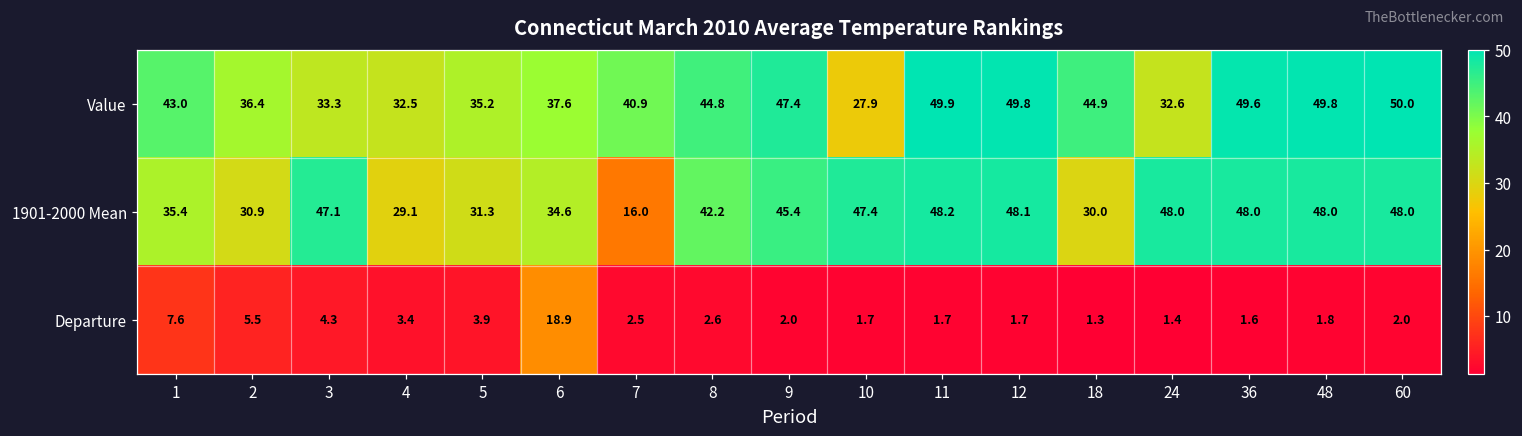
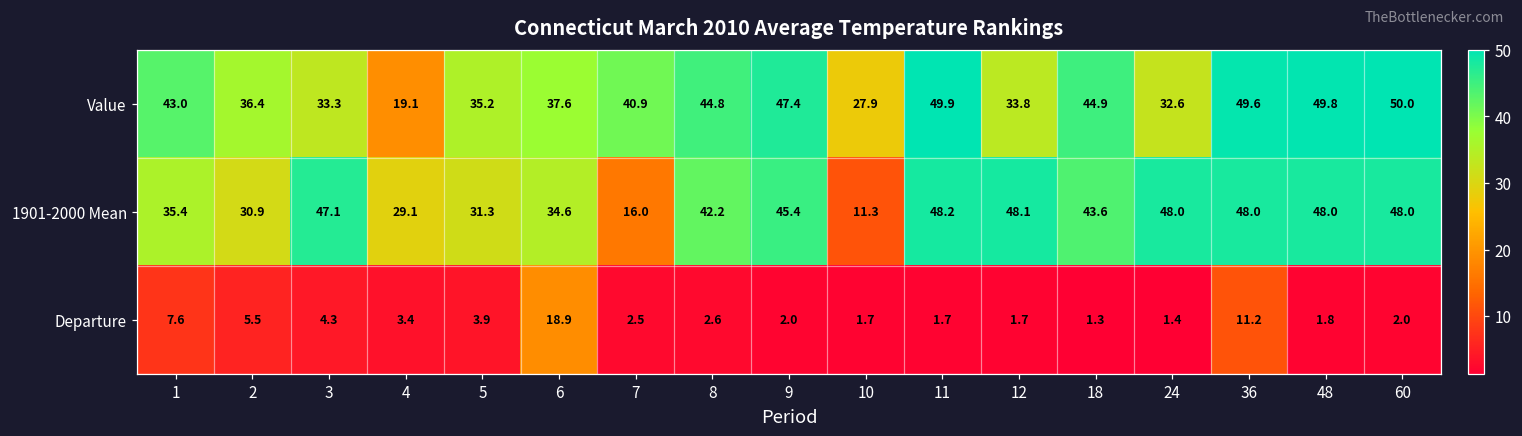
  {
    "Value": {
      "1": 43.0,
      "2": 36.4,
      "3": 33.3,
-     "4": 32.5,
+     "4": 19.1,
      "5": 35.2,
      "6": 37.6,
      "7": 40.9,
      "8": 44.8,
      "9": 47.4,
      "10": 27.9,
      "11": 49.9,
-     "12": 49.8,
+     "12": 33.8,
      "18": 44.9,
      "24": 32.6,
      "36": 49.6,
      "48": 49.8,
      "60": 50.0
    },
    "1901-2000 Mean": {
      "1": 35.4,
      "2": 30.9,
      "3": 47.1,
      "4": 29.1,
      "5": 31.3,
      "6": 34.6,
      "7": 16.0,
      "8": 42.2,
      "9": 45.4,
-     "10": 47.4,
+     "10": 11.3,
      "11": 48.2,
      "12": 48.1,
-     "18": 30.0,
+     "18": 43.6,
      "24": 48.0,
      "36": 48.0,
      "48": 48.0,
      "60": 48.0
    },
    "Departure": {
      "1": 7.6,
      "2": 5.5,
      "3": 4.3,
      "4": 3.4,
      "5": 3.9,
      "6": 18.9,
      "7": 2.5,
      "8": 2.6,
      "9": 2.0,
      "10": 1.7,
      "11": 1.7,
      "12": 1.7,
      "18": 1.3,
      "24": 1.4,
-     "36": 1.6,
+     "36": 11.2,
      "48": 1.8,
      "60": 2.0
    }
  }
